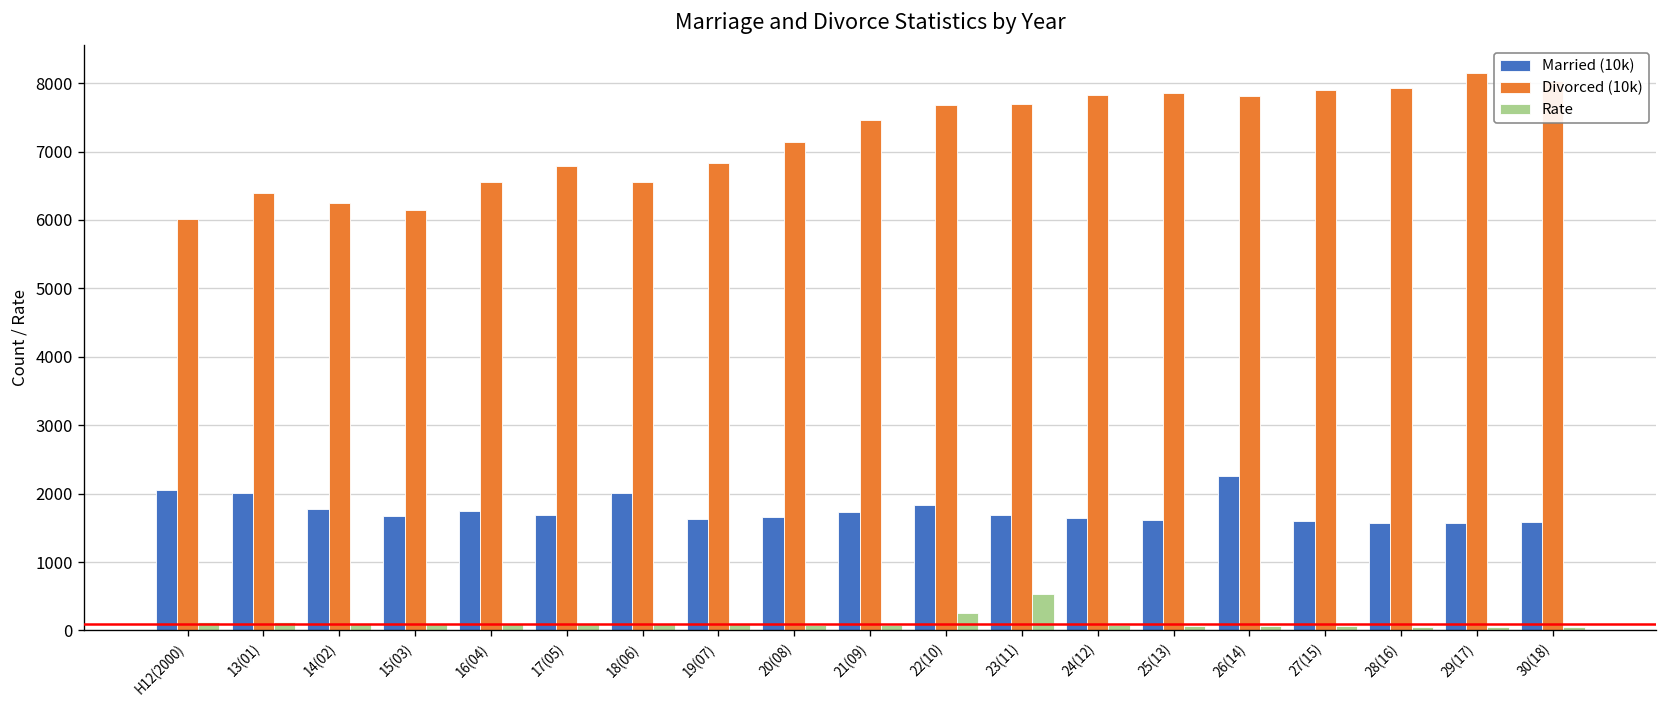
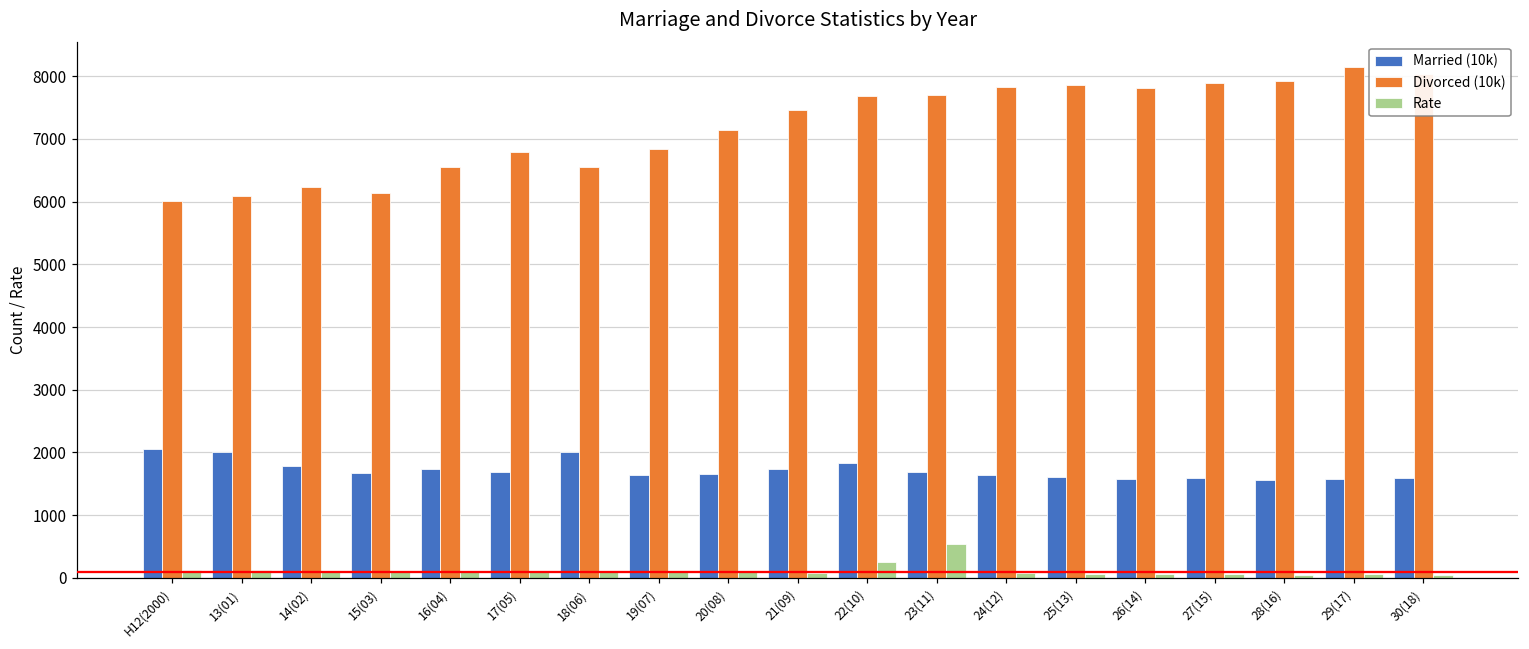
  {
    "Married (10k)": {
      "H12(2000)": 2100,
      "13(01)": 2000,
      "14(02)": 1800,
      "15(03)": 1700,
      "16(04)": 1700,
      "17(05)": 1700,
      "18(06)": 2000,
      "19(07)": 1600,
      "20(08)": 1700,
      "21(09)": 1700,
      "22(10)": 1800,
      "23(11)": 1700,
      "24(12)": 1600,
      "25(13)": 1600,
-     "26(14)": 2300,
+     "26(14)": 1600,
      "27(15)": 1600,
      "28(16)": 1600,
      "29(17)": 1600,
      "30(18)": 1600
    },
    "Divorced (10k)": {
      "H12(2000)": 6000,
-     "13(01)": 6400,
+     "13(01)": 6100,
      "14(02)": 6200,
      "15(03)": 6100,
      "16(04)": 6500,
      "17(05)": 6800,
      "18(06)": 6600,
      "19(07)": 6800,
      "20(08)": 7100,
      "21(09)": 7500,
      "22(10)": 7700,
      "23(11)": 7700,
      "24(12)": 7800,
      "25(13)": 7900,
      "26(14)": 7800,
      "27(15)": 7900,
      "28(16)": 7900,
      "29(17)": 8100
    },
    "Rate": {
      "H12(2000)": 100,
      "13(01)": 100,
      "14(02)": 100,
      "15(03)": 100,
      "16(04)": 100,
      "17(05)": 100,
      "18(06)": 100,
      "19(07)": 100,
      "20(08)": 100,
      "21(09)": 100,
      "22(10)": 300,
      "23(11)": 500,
      "24(12)": 100,
      "25(13)": 100,
      "26(14)": 100,
      "27(15)": 100,
      "28(16)": 100,
      "29(17)": 100,
      "30(18)": 0
    }
  }
